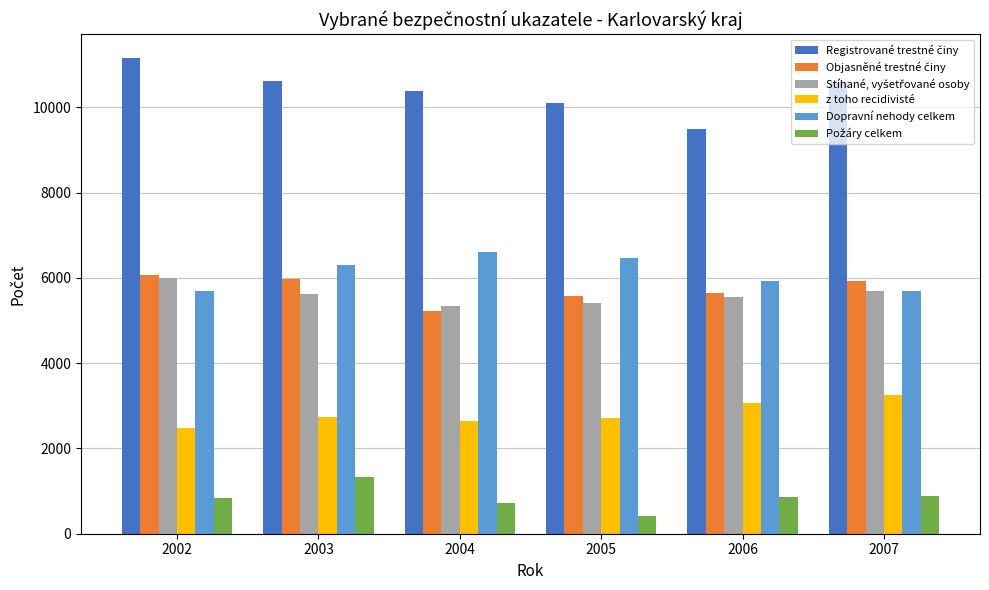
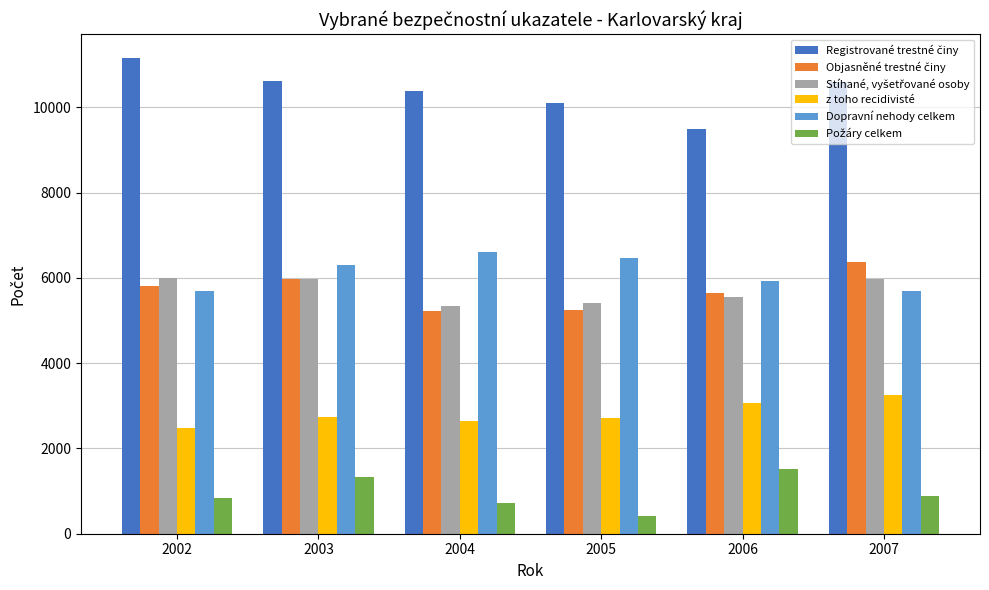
  {
    "Objasněné trestné činy": {
-     "2002": 6100,
+     "2002": 5800,
      "2003": 6000,
      "2004": 5200,
-     "2005": 5600,
+     "2005": 5200,
      "2006": 5600,
-     "2007": 5900
+     "2007": 6400
    },
    "Stíhané, vyšetřované osoby": {
      "2002": 6000,
-     "2003": 5600,
+     "2003": 6000,
      "2004": 5300,
      "2005": 5400,
      "2006": 5500,
-     "2007": 5700
+     "2007": 6000
    },
    "z toho recidivisté": {
      "2002": 2500,
      "2003": 2700,
      "2004": 2600,
      "2005": 2700,
      "2006": 3100,
      "2007": 3200
    },
    "Požáry celkem": {
      "2002": 800,
      "2003": 1300,
      "2004": 700,
      "2005": 400,
-     "2006": 900,
+     "2006": 1500,
      "2007": 900
    }
  }
